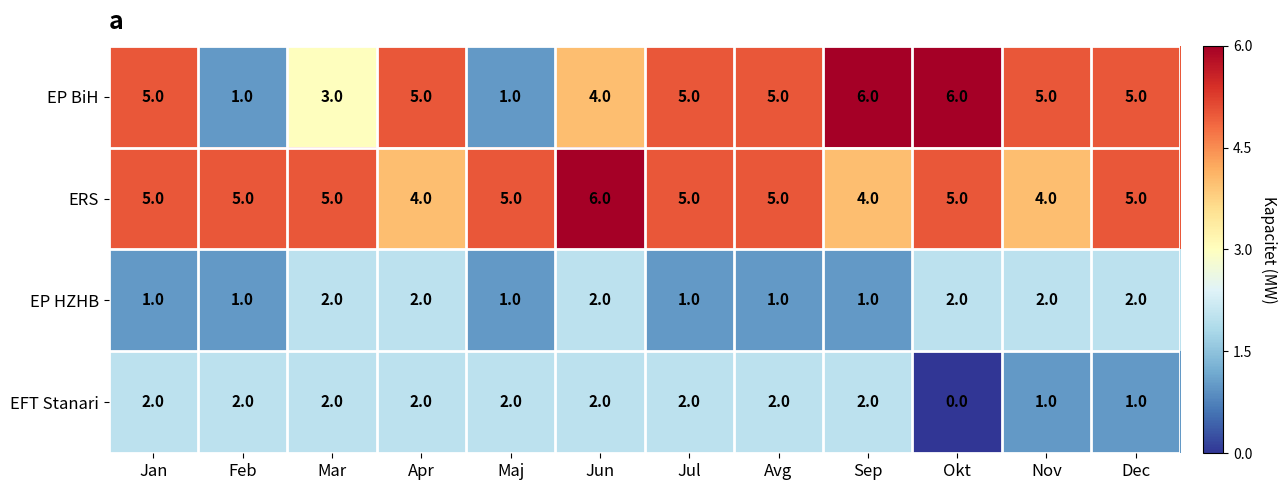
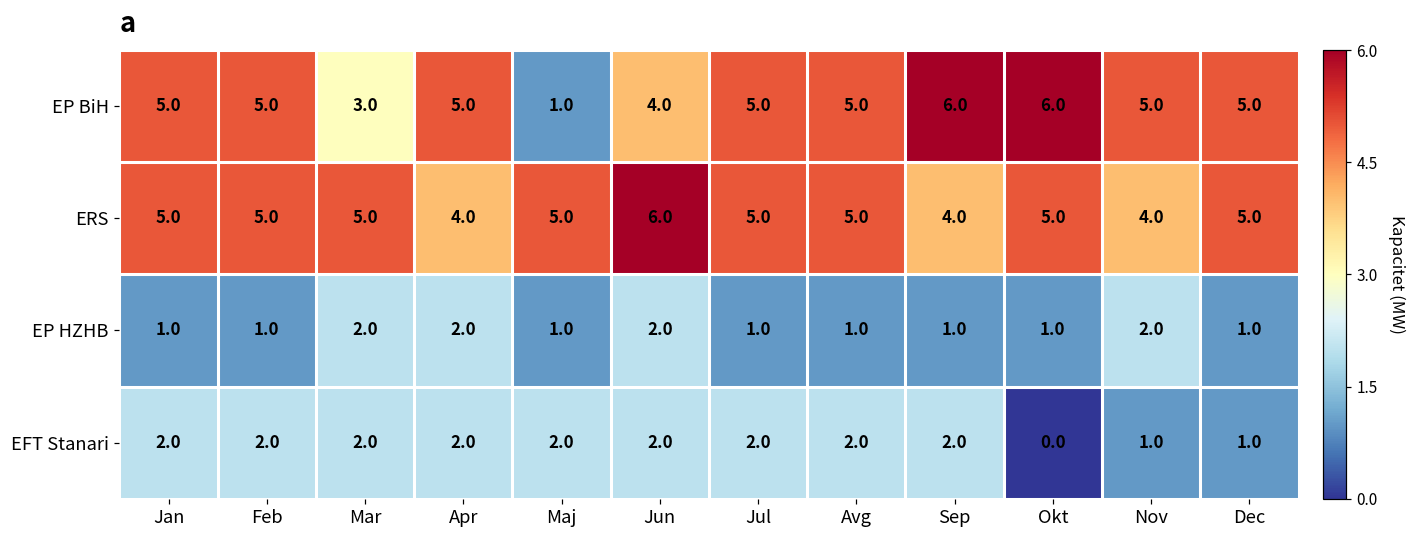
  {
    "EP BiH": {
      "Jan": 5.0,
-     "Feb": 1.0,
+     "Feb": 5.0,
      "Mar": 3.0,
      "Apr": 5.0,
      "Maj": 1.0,
      "Jun": 4.0,
      "Jul": 5.0,
      "Avg": 5.0,
      "Sep": 6.0,
      "Okt": 6.0,
      "Nov": 5.0,
      "Dec": 5.0
    },
    "ERS": {
      "Jan": 5.0,
      "Feb": 5.0,
      "Mar": 5.0,
      "Apr": 4.0,
      "Maj": 5.0,
      "Jun": 6.0,
      "Jul": 5.0,
      "Avg": 5.0,
      "Sep": 4.0,
      "Okt": 5.0,
      "Nov": 4.0,
      "Dec": 5.0
    },
    "EP HZHB": {
      "Jan": 1.0,
      "Feb": 1.0,
      "Mar": 2.0,
      "Apr": 2.0,
      "Maj": 1.0,
      "Jun": 2.0,
      "Jul": 1.0,
      "Avg": 1.0,
      "Sep": 1.0,
-     "Okt": 2.0,
+     "Okt": 1.0,
      "Nov": 2.0,
-     "Dec": 2.0
+     "Dec": 1.0
    },
    "EFT Stanari": {
      "Jan": 2.0,
      "Feb": 2.0,
      "Mar": 2.0,
      "Apr": 2.0,
      "Maj": 2.0,
      "Jun": 2.0,
      "Jul": 2.0,
      "Avg": 2.0,
      "Sep": 2.0,
      "Okt": 0.0,
      "Nov": 1.0,
      "Dec": 1.0
    }
  }
